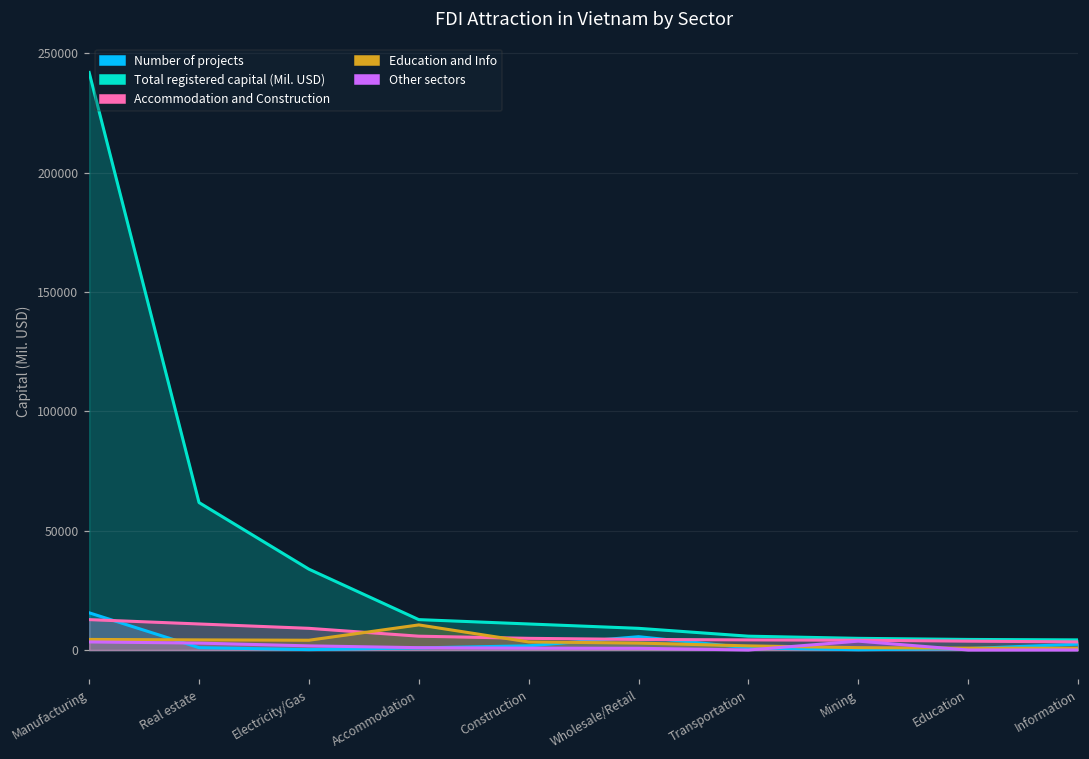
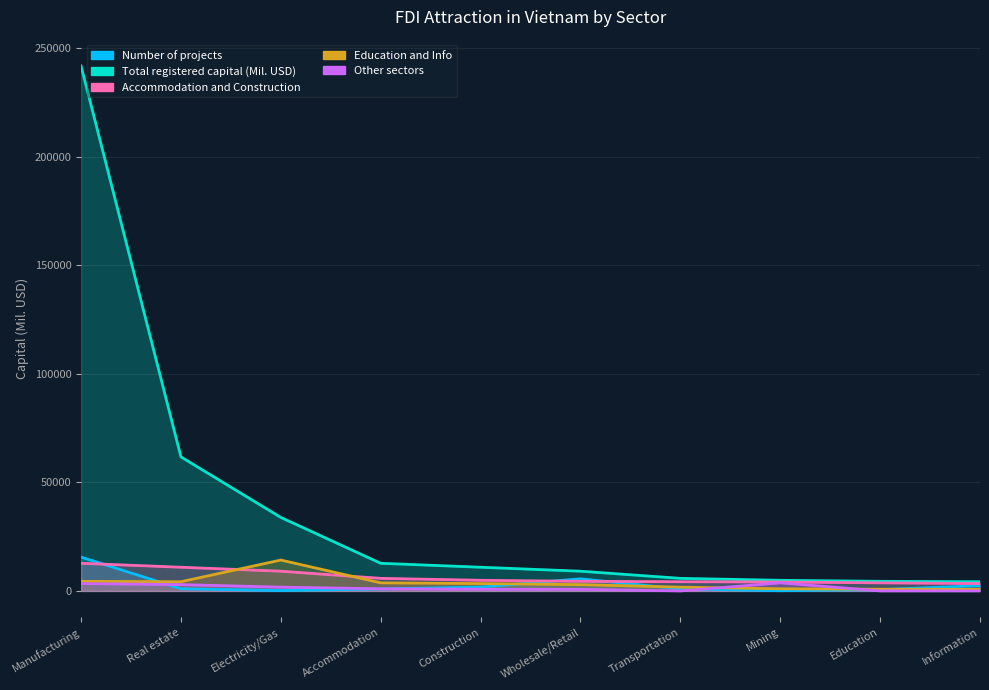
  {
    "Education and Info": {
      "Real estate": 4000,
-     "Electricity/Gas": 4000,
-     "Accommodation": 11000,
+     "Electricity/Gas": 14000,
+     "Accommodation": 4000,
      "Construction": 3000,
      "Wholesale/Retail": 3000
    }
  }
